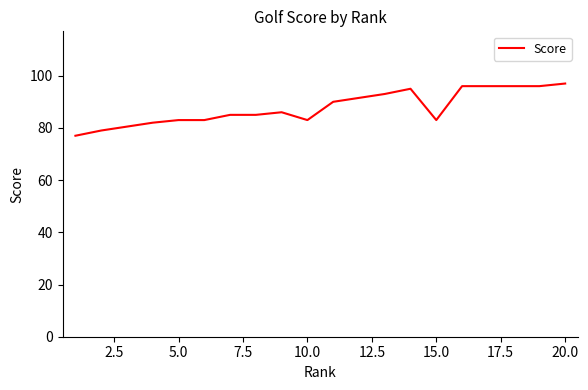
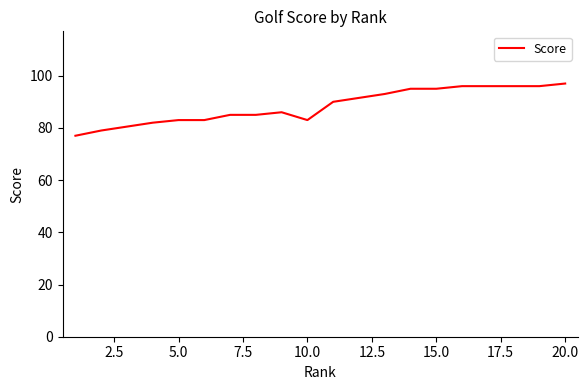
  {
    "5.0": 83,
    "10.0": 83,
-   "15.0": 83,
+   "15.0": 95,
    "20.0": 97
  }
